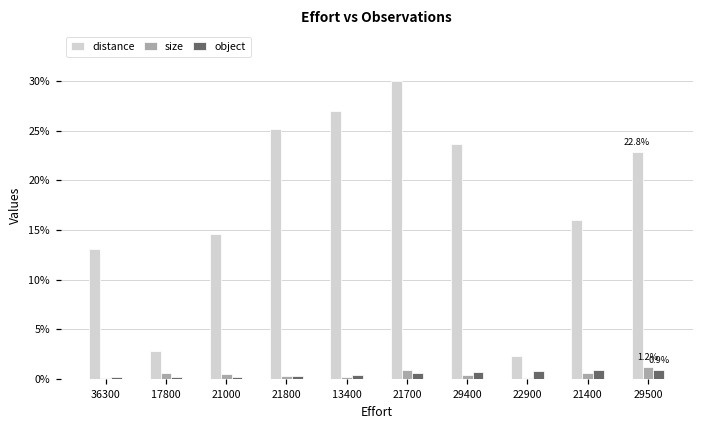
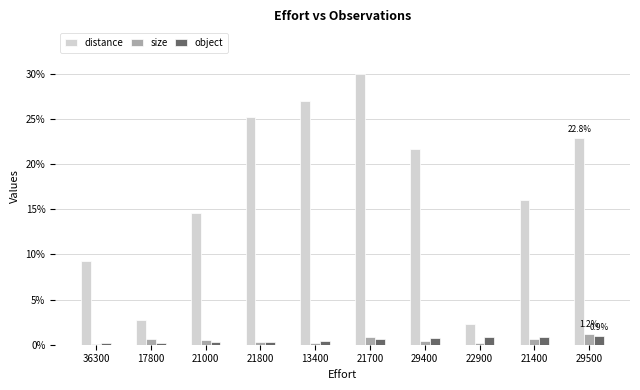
  {
    "distance": {
-     "36300": "13%",
+     "36300": "9%",
      "17800": "3%",
      "21000": "15%",
      "21800": "25%",
      "13400": "27%",
      "21700": "30%",
-     "29400": "24%",
+     "29400": "22%",
      "22900": "2%",
      "21400": "16%"
    },
    "size": {
      "17800": "1%",
      "21000": "0%",
      "21800": "0%",
      "21700": "1%",
      "29400": "0%",
      "21400": "1%"
    },
    "object": {
      "21800": "0%",
      "13400": "0%",
      "21700": "1%",
      "29400": "1%",
      "22900": "1%",
      "21400": "1%"
    }
  }
